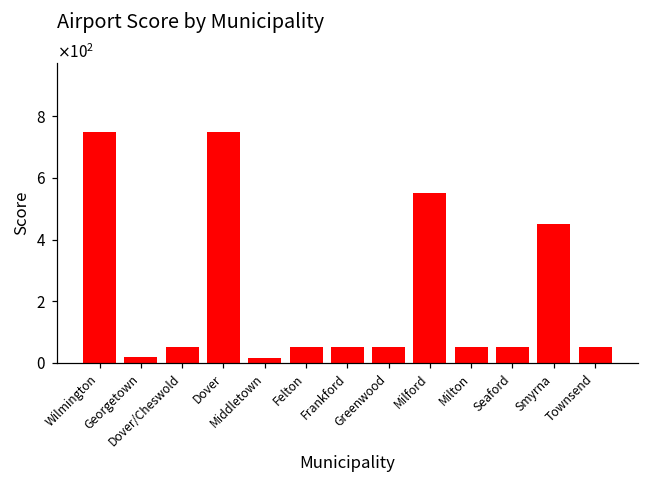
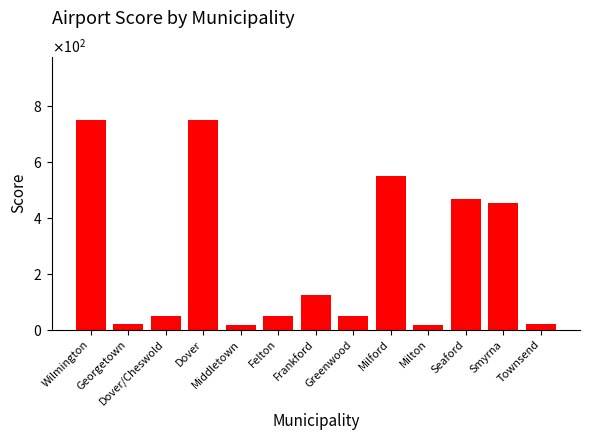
  {
    "Wilmington": 750,
    "Georgetown": 20,
    "Dover/Cheswold": 50,
    "Dover": 750,
    "Middletown": 20,
    "Felton": 50,
-   "Frankford": 50,
+   "Frankford": 120,
    "Greenwood": 50,
    "Milford": 550,
-   "Milton": 50,
-   "Seaford": 50,
+   "Milton": 20,
+   "Seaford": 470,
    "Smyrna": 450,
-   "Townsend": 50
+   "Townsend": 20
  }
